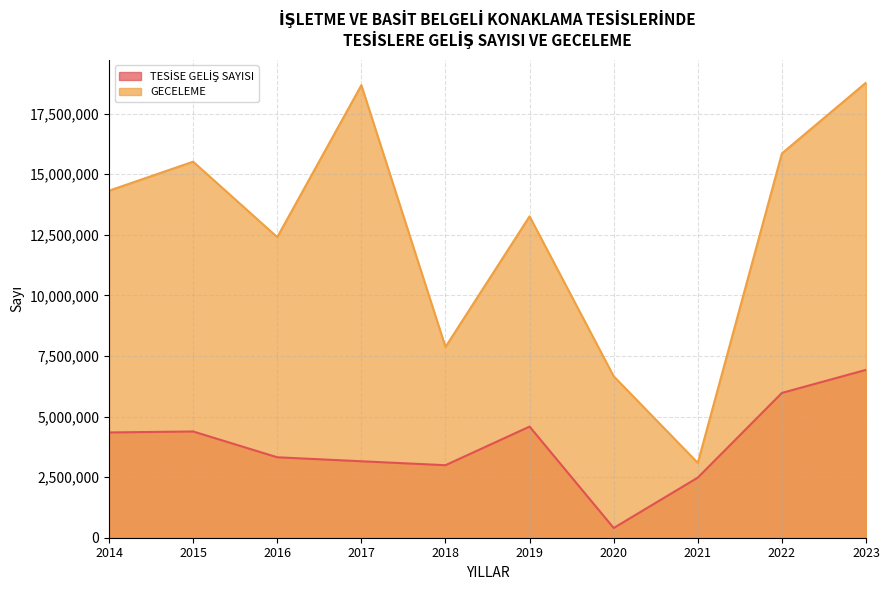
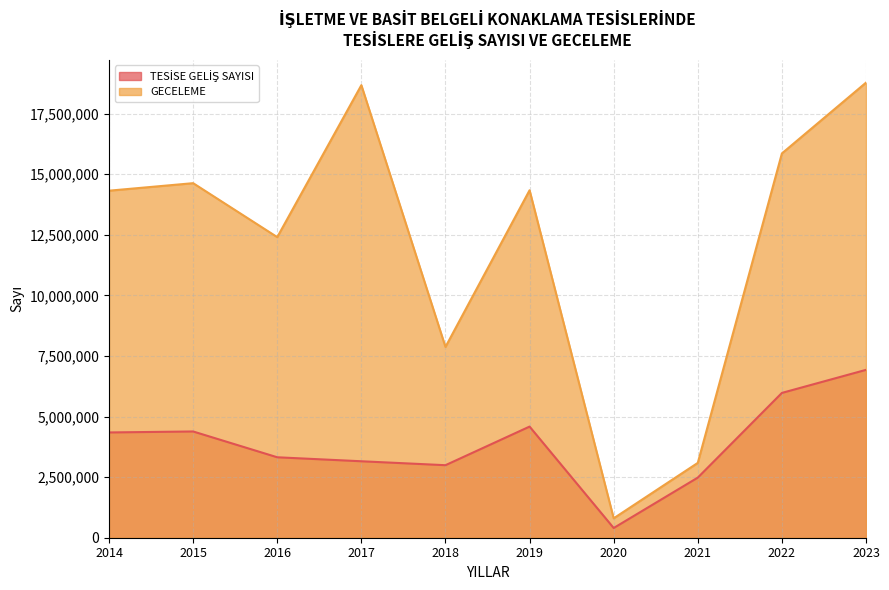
  {
    "TESİSE GELİŞ SAYISI": {
      "2014": "4,300,000",
      "2015": "4,400,000",
      "2016": "3,300,000",
      "2017": "3,200,000",
      "2018": "3,000,000",
      "2019": "4,600,000",
      "2020": "400,000",
      "2021": "2,500,000",
      "2022": "6,000,000",
      "2023": "6,900,000"
    },
    "GECELEME": {
      "2014": "14,300,000",
-     "2015": "15,500,000",
+     "2015": "14,600,000",
      "2016": "12,400,000",
      "2017": "18,700,000",
      "2018": "7,900,000",
-     "2019": "13,300,000",
-     "2020": "6,700,000",
+     "2019": "14,300,000",
+     "2020": "800,000",
      "2021": "3,100,000",
      "2022": "15,900,000",
      "2023": "18,800,000"
    }
  }
